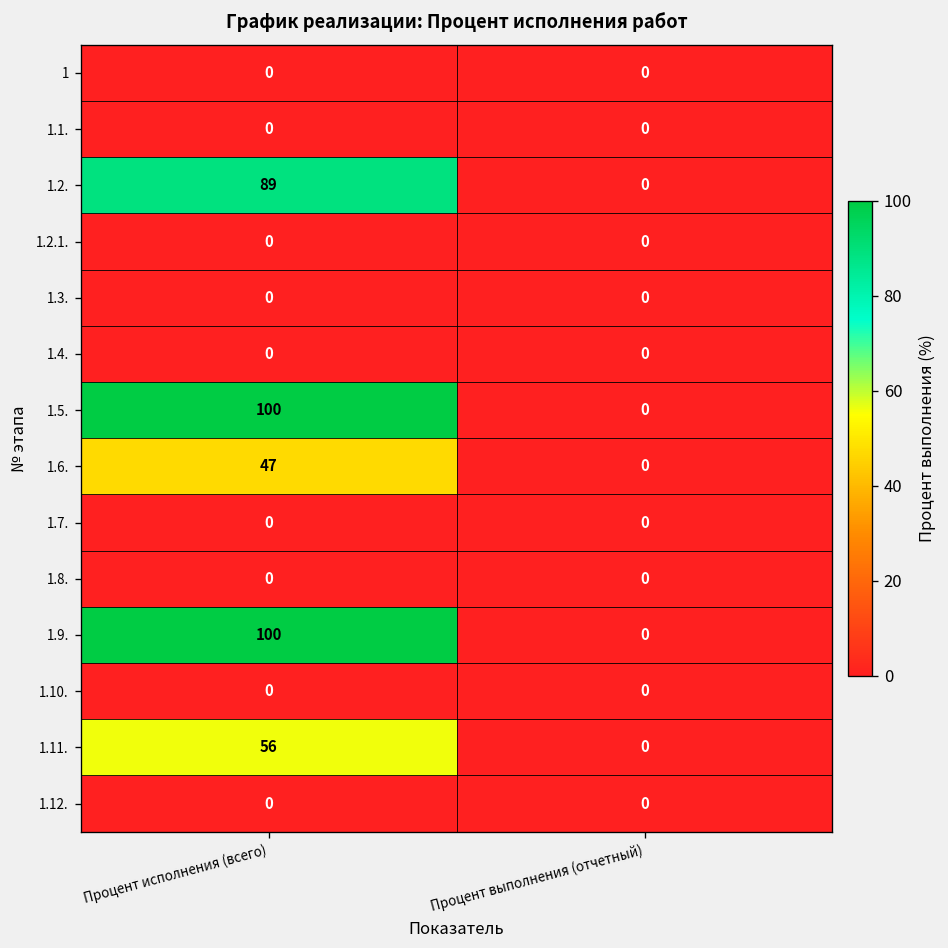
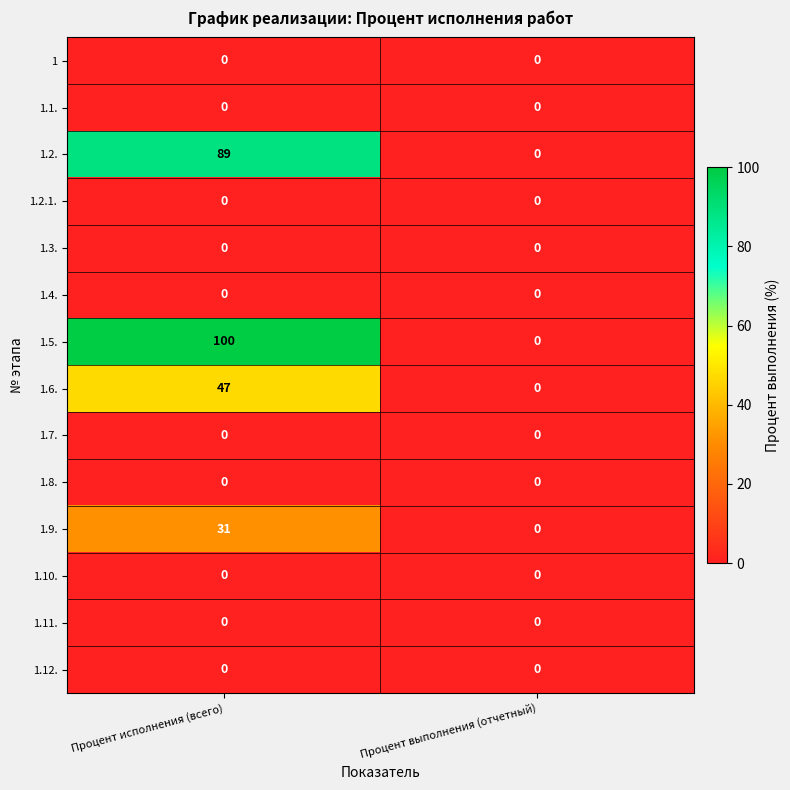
  {
    "1": {
      "Процент исполнения (всего)": 0,
      "Процент выполнения (отчетный)": 0
    },
    "1.1.": {
      "Процент исполнения (всего)": 0,
      "Процент выполнения (отчетный)": 0
    },
    "1.2.": {
      "Процент исполнения (всего)": 89,
      "Процент выполнения (отчетный)": 0
    },
    "1.2.1.": {
      "Процент исполнения (всего)": 0,
      "Процент выполнения (отчетный)": 0
    },
    "1.3.": {
      "Процент исполнения (всего)": 0,
      "Процент выполнения (отчетный)": 0
    },
    "1.4.": {
      "Процент исполнения (всего)": 0,
      "Процент выполнения (отчетный)": 0
    },
    "1.5.": {
      "Процент исполнения (всего)": 100,
      "Процент выполнения (отчетный)": 0
    },
    "1.6.": {
      "Процент исполнения (всего)": 47,
      "Процент выполнения (отчетный)": 0
    },
    "1.7.": {
      "Процент исполнения (всего)": 0,
      "Процент выполнения (отчетный)": 0
    },
    "1.8.": {
      "Процент исполнения (всего)": 0,
      "Процент выполнения (отчетный)": 0
    },
    "1.9.": {
-     "Процент исполнения (всего)": 100,
+     "Процент исполнения (всего)": 31,
      "Процент выполнения (отчетный)": 0
    },
    "1.10.": {
      "Процент исполнения (всего)": 0,
      "Процент выполнения (отчетный)": 0
    },
    "1.11.": {
-     "Процент исполнения (всего)": 56,
+     "Процент исполнения (всего)": 0,
      "Процент выполнения (отчетный)": 0
    },
    "1.12.": {
      "Процент исполнения (всего)": 0,
      "Процент выполнения (отчетный)": 0
    }
  }
